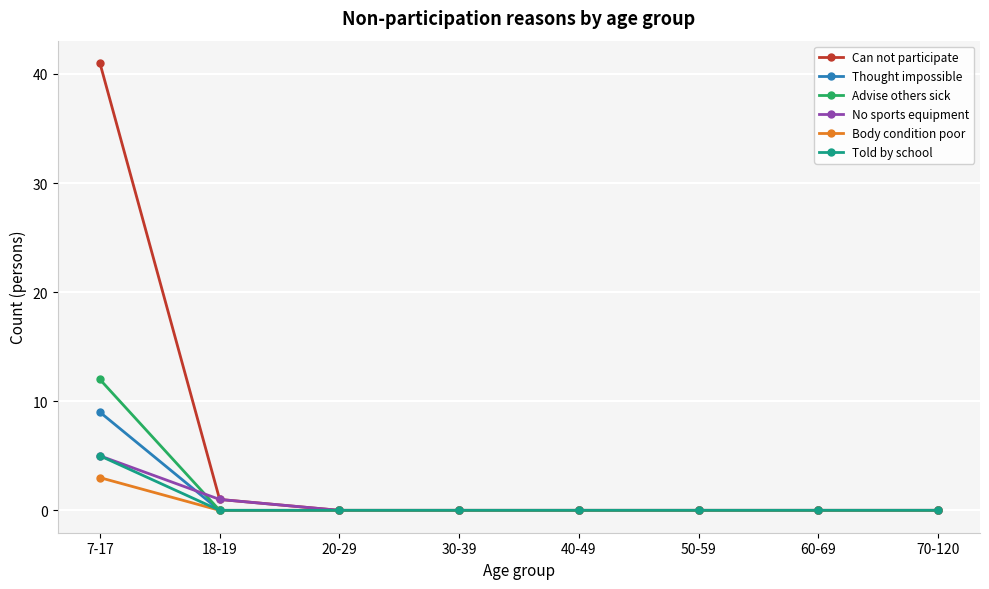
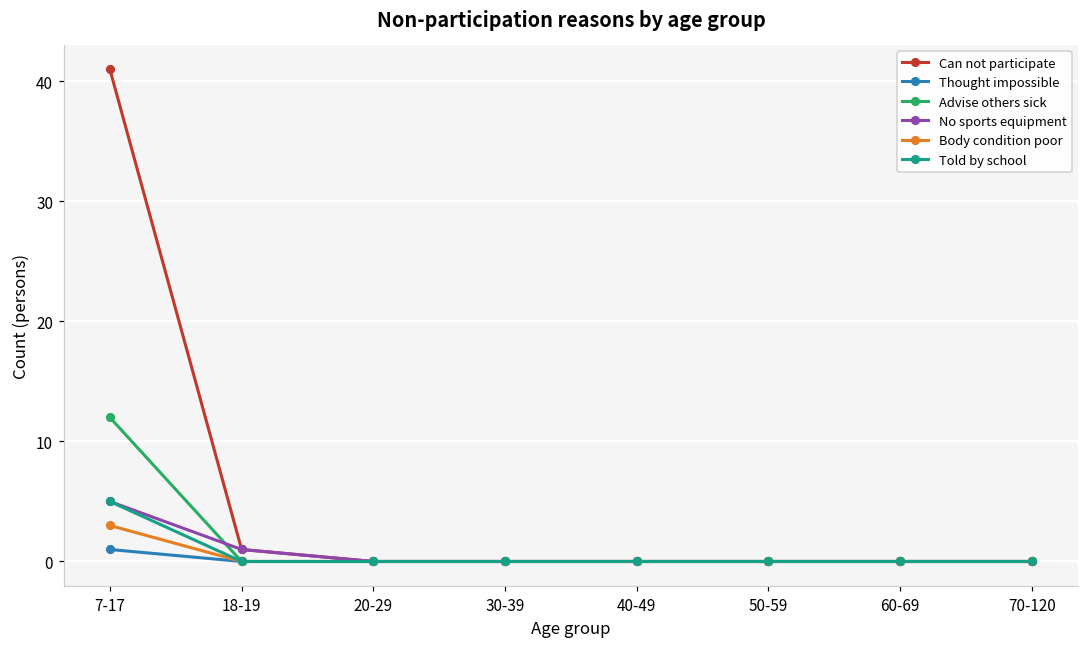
  {
    "Can not participate": {
      "7-17": 41
    },
    "Thought impossible": {
-     "7-17": 9
+     "7-17": 1
    },
    "Body condition poor": {
      "7-17": 3
    }
  }
